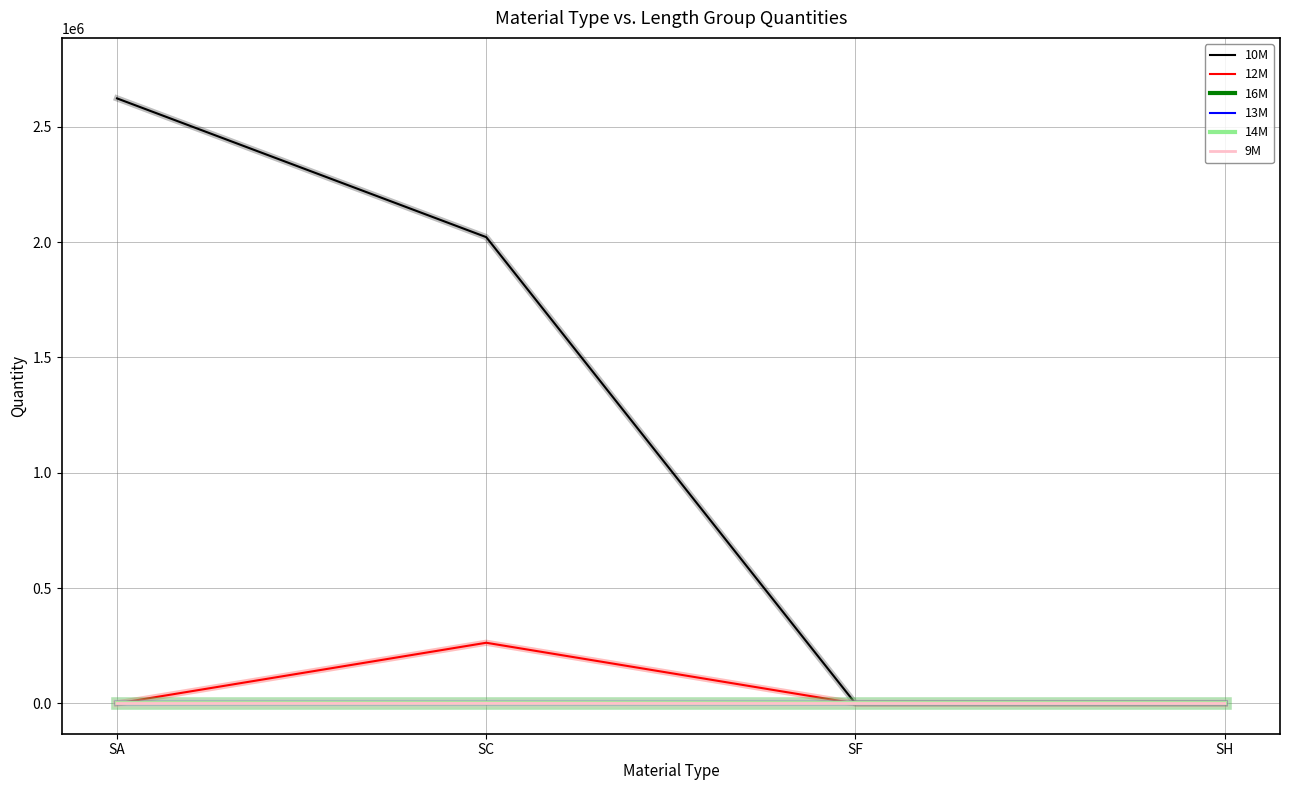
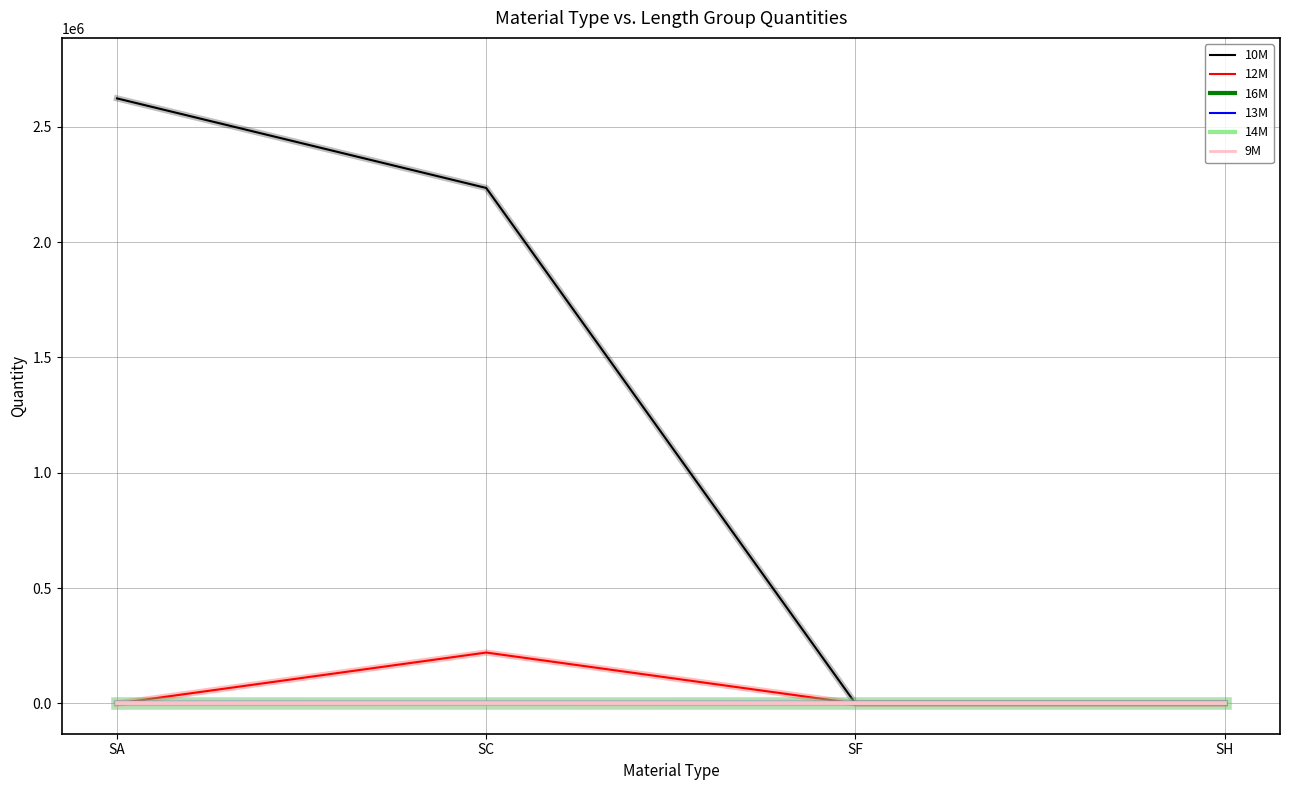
  {
    "10M": {
      "SA": 2620000,
-     "SC": 2020000
+     "SC": 2240000
    },
    "12M": {
-     "SC": 260000
+     "SC": 220000
    }
  }
